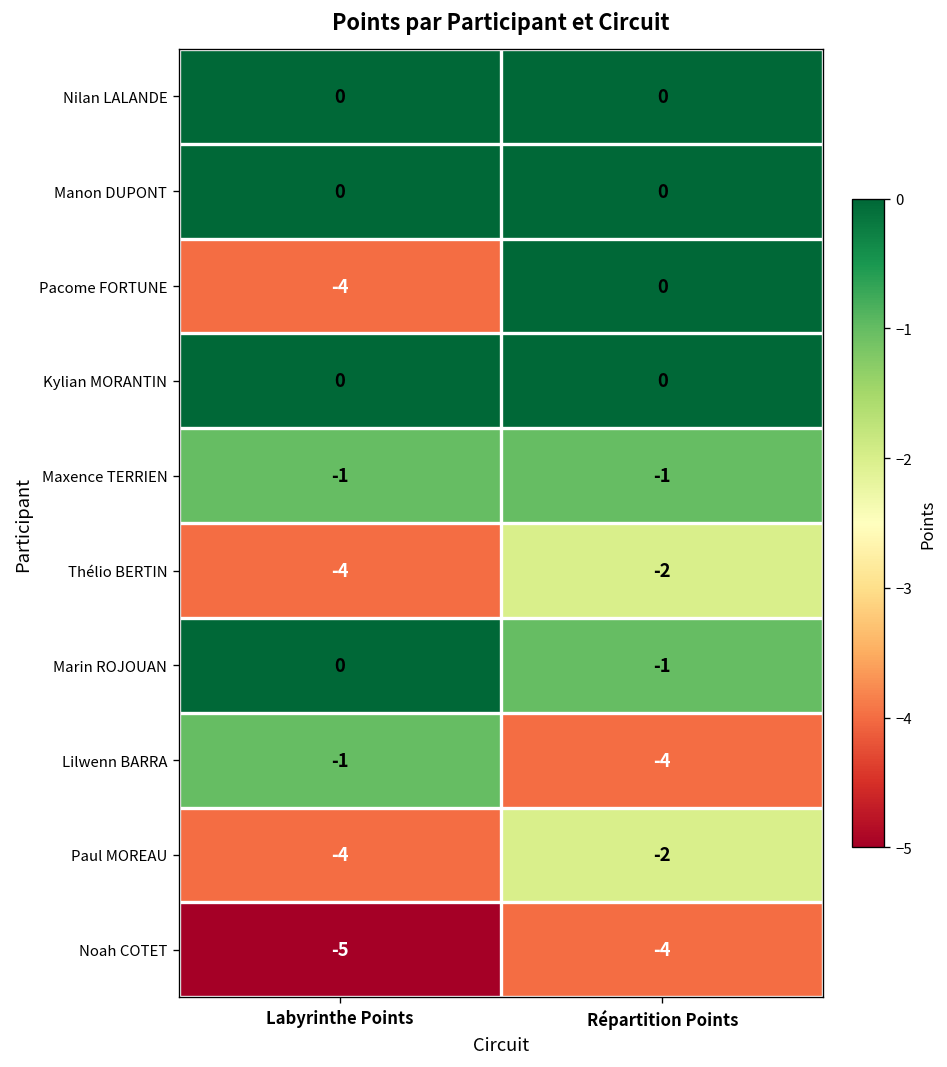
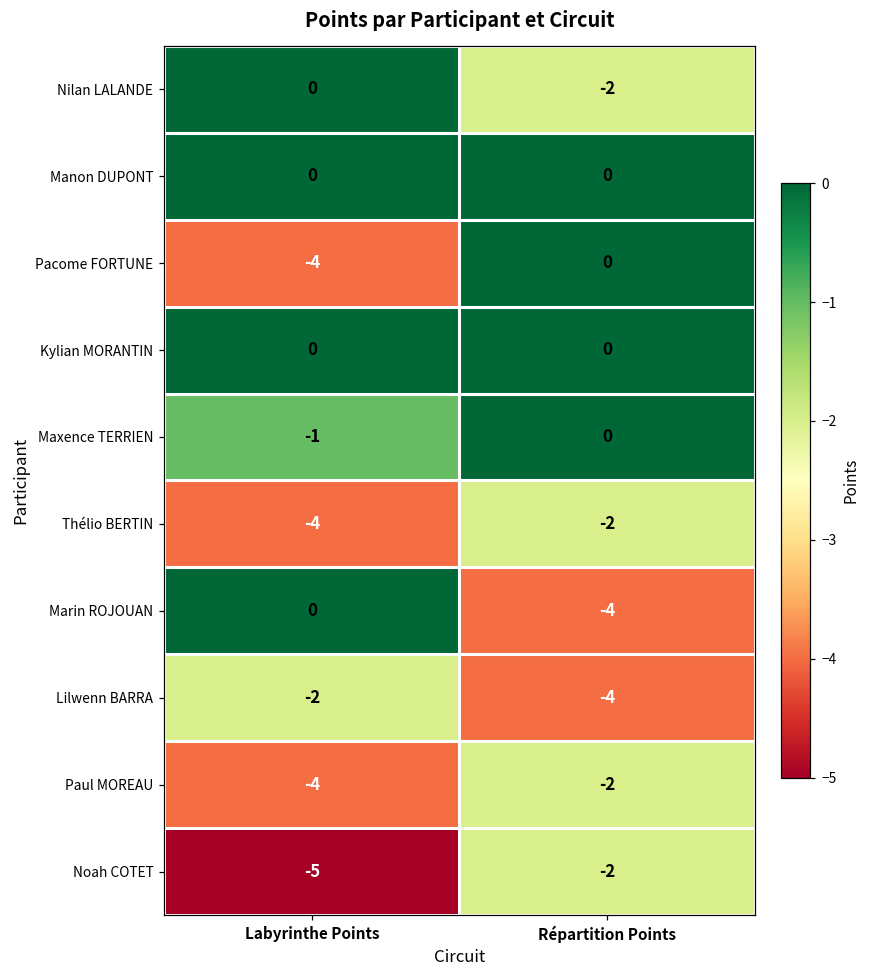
  {
    "Nilan LALANDE": {
      "Labyrinthe Points": 0,
-     "Répartition Points": 0
+     "Répartition Points": -2
    },
    "Manon DUPONT": {
      "Labyrinthe Points": 0,
      "Répartition Points": 0
    },
    "Pacome FORTUNE": {
      "Labyrinthe Points": -4,
      "Répartition Points": 0
    },
    "Kylian MORANTIN": {
      "Labyrinthe Points": 0,
      "Répartition Points": 0
    },
    "Maxence TERRIEN": {
      "Labyrinthe Points": -1,
-     "Répartition Points": -1
+     "Répartition Points": 0
    },
    "Thélio BERTIN": {
      "Labyrinthe Points": -4,
      "Répartition Points": -2
    },
    "Marin ROJOUAN": {
      "Labyrinthe Points": 0,
-     "Répartition Points": -1
+     "Répartition Points": -4
    },
    "Lilwenn BARRA": {
-     "Labyrinthe Points": -1,
+     "Labyrinthe Points": -2,
      "Répartition Points": -4
    },
    "Paul MOREAU": {
      "Labyrinthe Points": -4,
      "Répartition Points": -2
    },
    "Noah COTET": {
      "Labyrinthe Points": -5,
-     "Répartition Points": -4
+     "Répartition Points": -2
    }
  }
